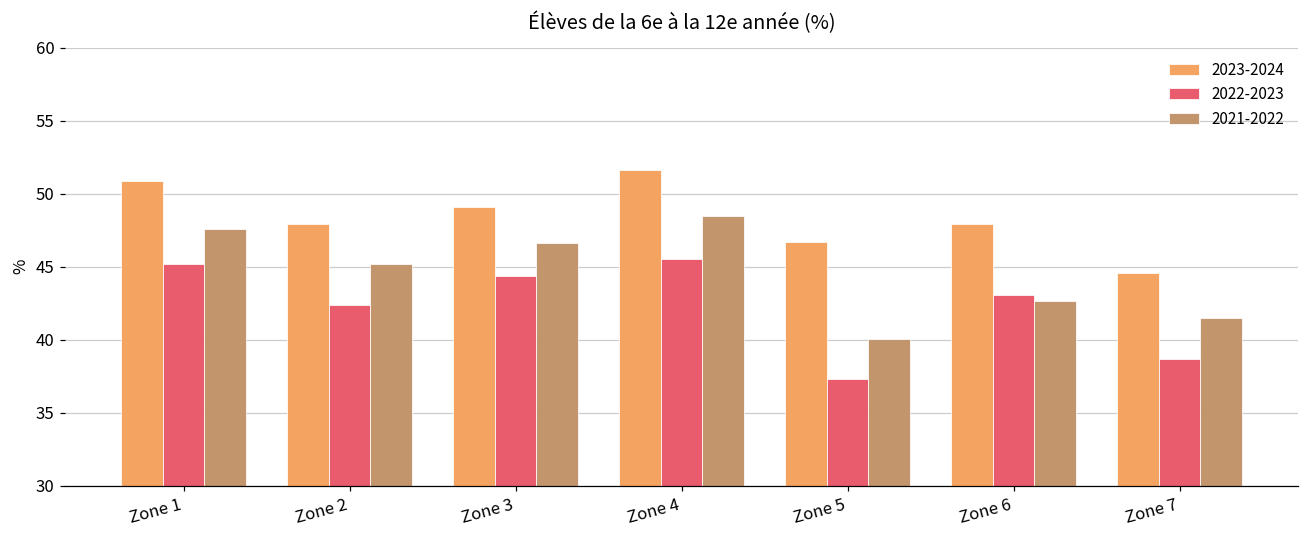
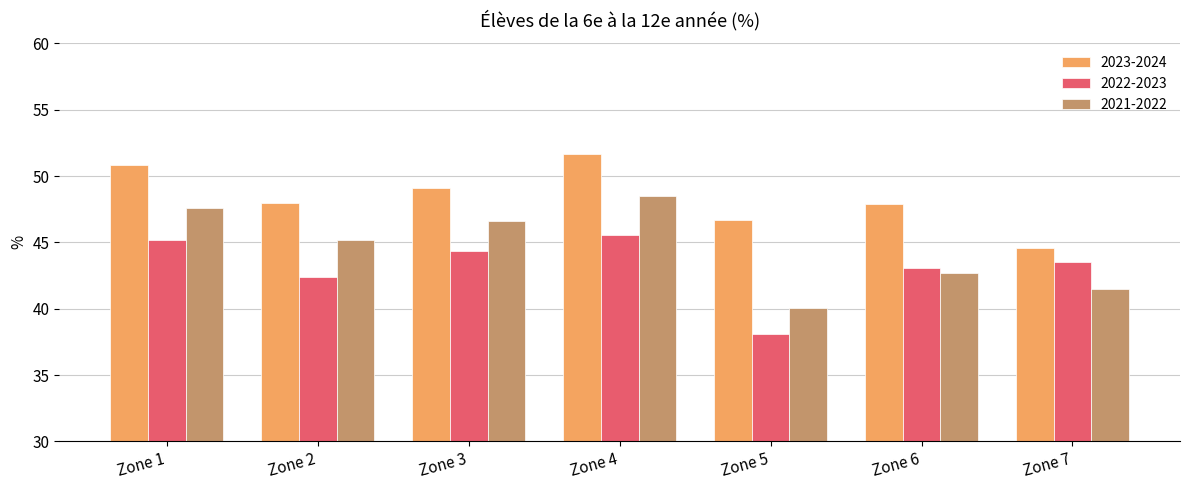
  {
    "2022-2023": {
      "Zone 1": 45.2,
      "Zone 2": 42.4,
      "Zone 3": 44.3,
      "Zone 4": 45.5,
-     "Zone 5": 37.3,
+     "Zone 5": 38.1,
      "Zone 6": 43.1,
-     "Zone 7": 38.7
+     "Zone 7": 43.5
    }
  }
